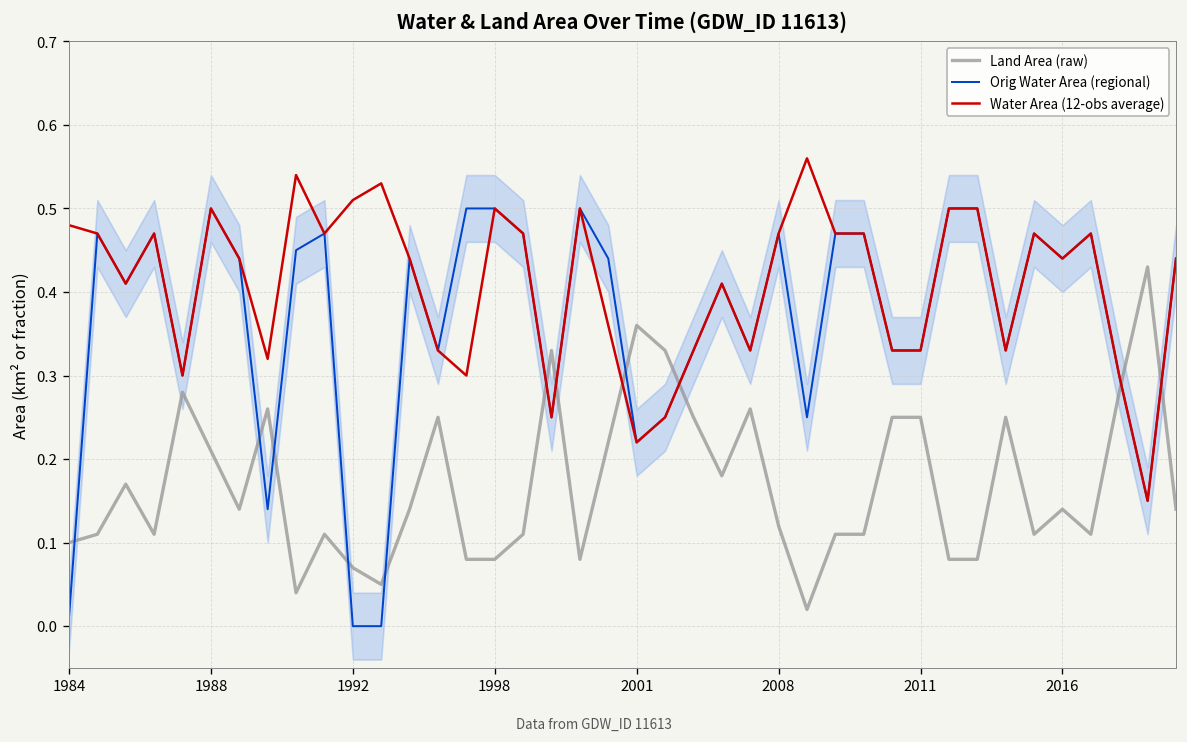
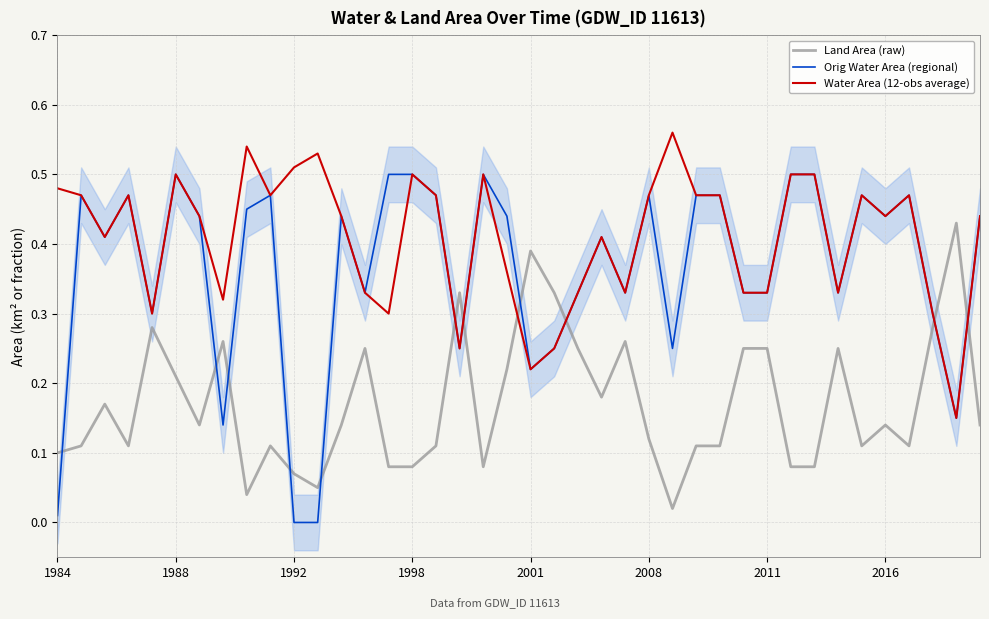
  {
    "Land Area (raw)": {
      "1984": 0.10,
      "1988": 0.21,
      "1992": 0.07,
      "1998": 0.08,
-     "2001": 0.36,
+     "2001": 0.39,
      "2008": 0.12,
      "2011": 0.25,
      "2016": 0.14
    },
    "Orig Water Area (regional)": {
      "1984": 0.01,
      "1992": 0.00
    },
    "Water Area (12-obs average)": {
      "1984": 0.48,
      "1992": 0.51
    }
  }
